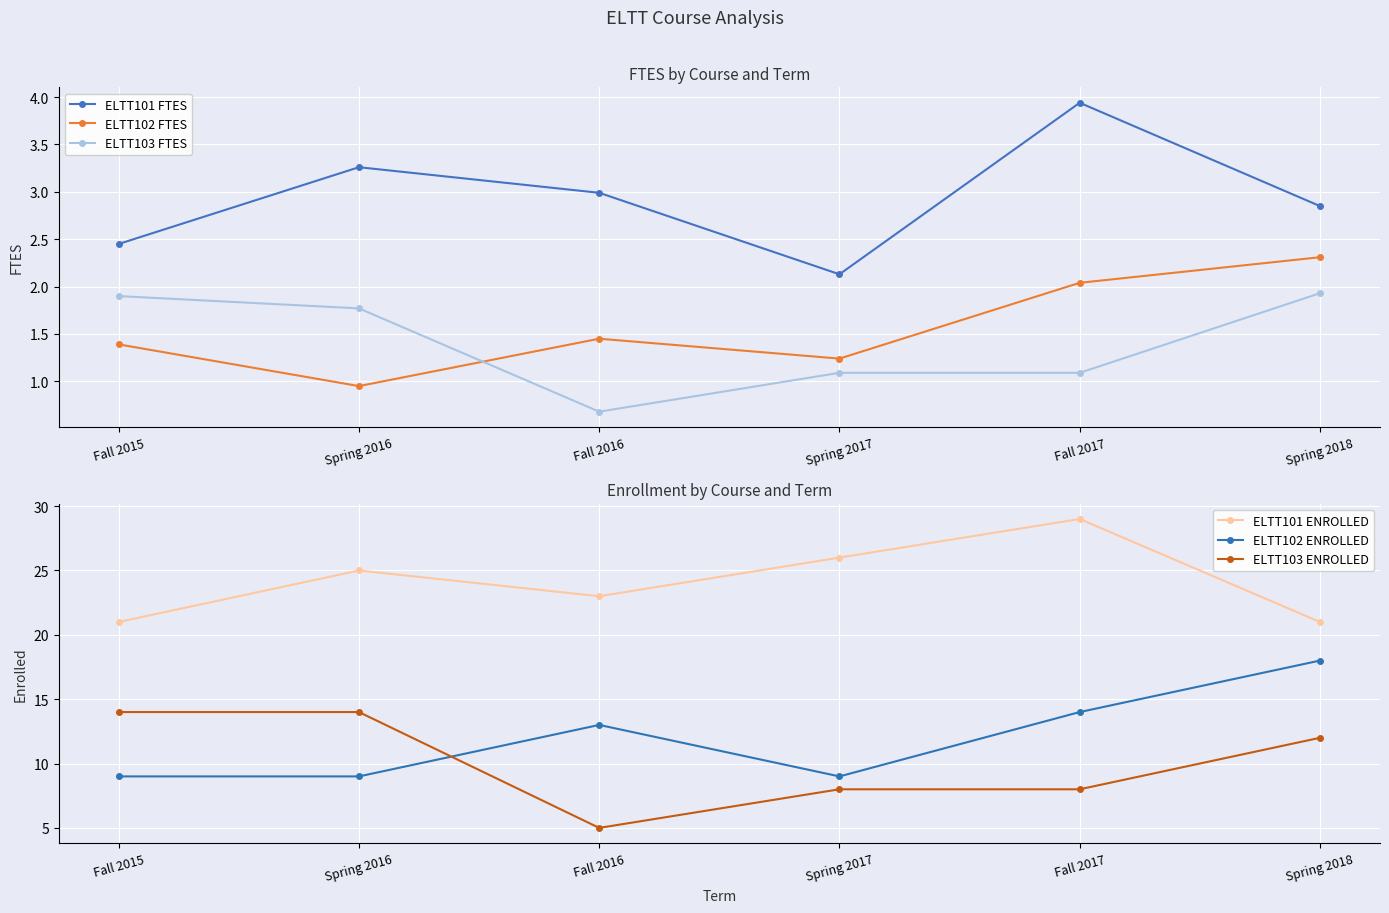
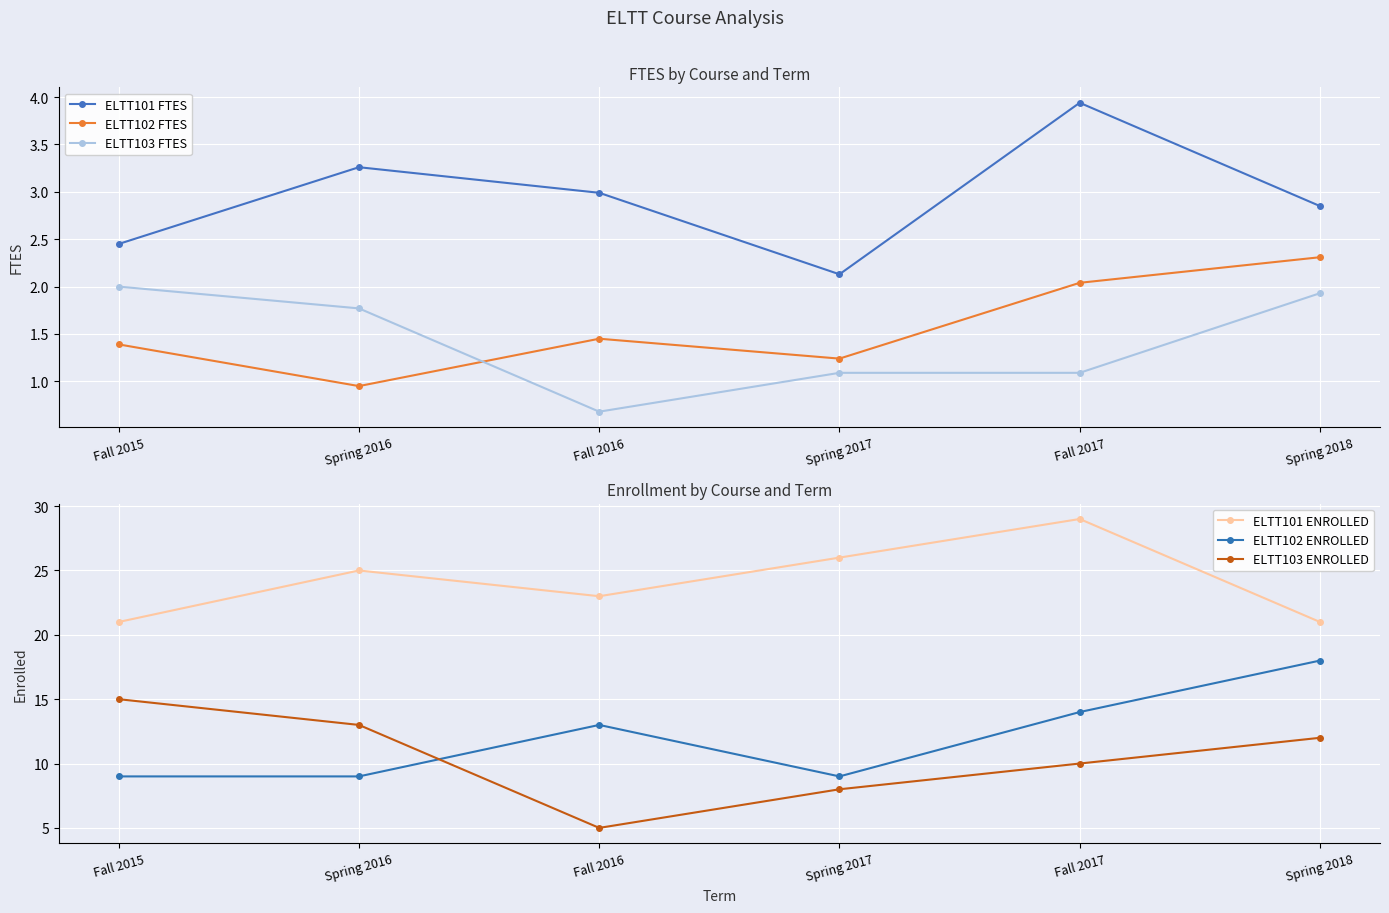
  {
    "FTES by Course and Term": {
      "ELTT101 FTES": {
        "Fall 2015": 2.5,
        "Spring 2016": 3.3,
        "Fall 2016": 3.0,
        "Spring 2017": 2.1,
        "Fall 2017": 3.9,
        "Spring 2018": 2.9
      },
      "ELTT102 FTES": {
        "Fall 2015": 1.4,
        "Spring 2016": 1.0,
        "Fall 2016": 1.5,
        "Spring 2017": 1.2,
        "Fall 2017": 2.0,
        "Spring 2018": 2.3
      },
      "ELTT103 FTES": {
-       "Fall 2015": 1.9,
+       "Fall 2015": 2.0,
        "Spring 2016": 1.8,
        "Fall 2016": 0.7,
        "Spring 2017": 1.1,
        "Fall 2017": 1.1,
        "Spring 2018": 1.9
      }
    },
    "Enrollment by Course and Term": {
      "ELTT101 ENROLLED": {
        "Fall 2015": 21,
        "Spring 2016": 25,
        "Fall 2016": 23,
        "Spring 2017": 26,
        "Fall 2017": 29,
        "Spring 2018": 21
      },
      "ELTT102 ENROLLED": {
        "Fall 2015": 9,
        "Spring 2016": 9,
        "Fall 2016": 13,
        "Spring 2017": 9,
        "Fall 2017": 14,
        "Spring 2018": 18
      },
      "ELTT103 ENROLLED": {
-       "Fall 2015": 14,
-       "Spring 2016": 14,
+       "Fall 2015": 15,
+       "Spring 2016": 13,
        "Fall 2016": 5,
        "Spring 2017": 8,
-       "Fall 2017": 8,
+       "Fall 2017": 10,
        "Spring 2018": 12
      }
    }
  }
